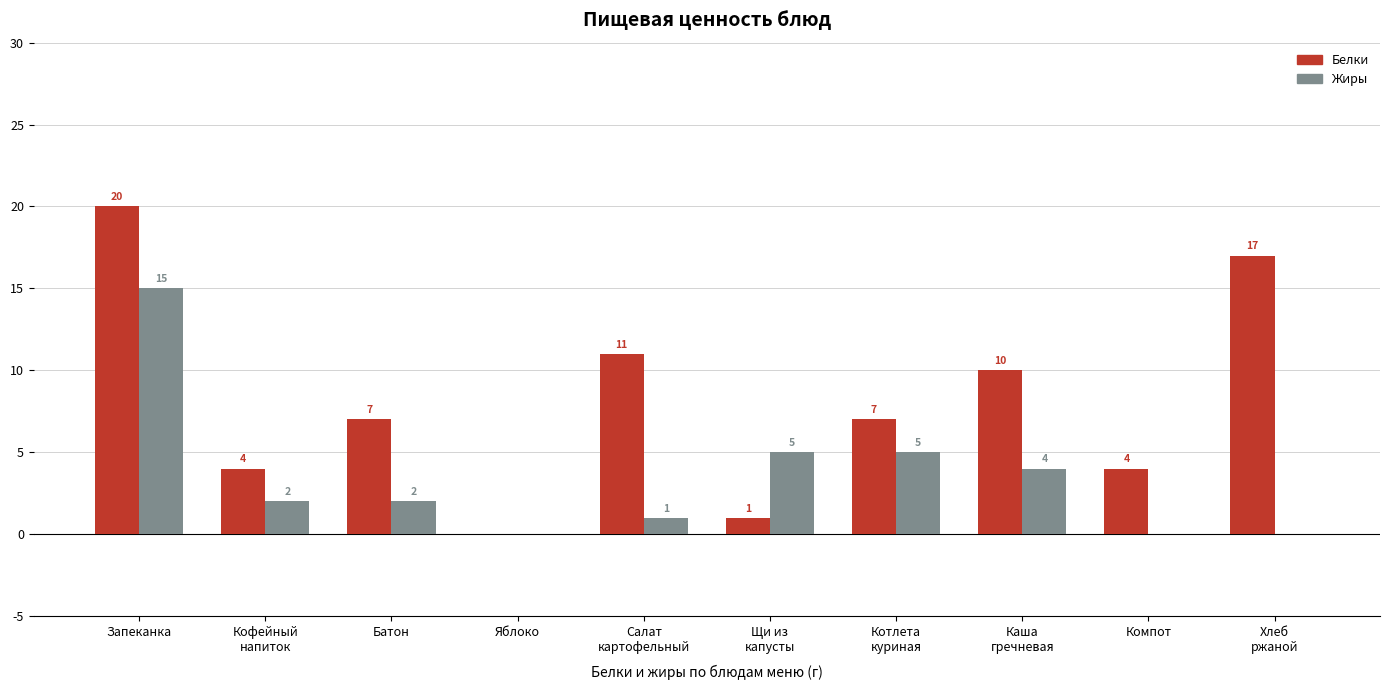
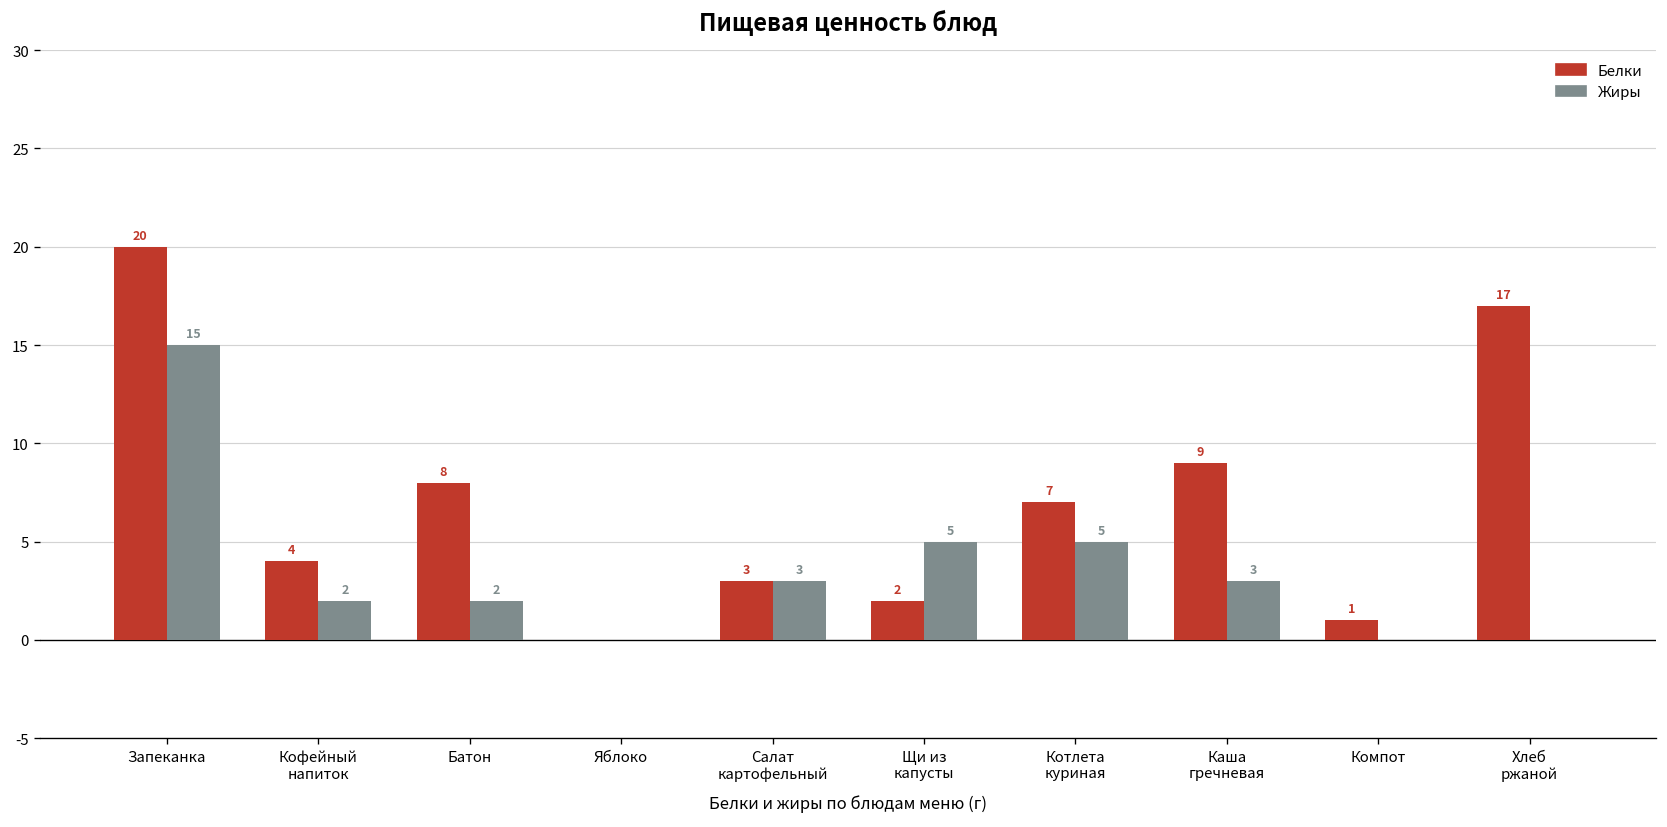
  {
    "Белки": {
      "Запеканка": 20,
      "Кофейный напиток": 4,
-     "Батон": 7,
-     "Салат картофельный": 11,
-     "Щи из капусты": 1,
+     "Батон": 8,
+     "Салат картофельный": 3,
+     "Щи из капусты": 2,
      "Котлета куриная": 7,
-     "Каша гречневая": 10,
-     "Компот": 4,
+     "Каша гречневая": 9,
+     "Компот": 1,
      "Хлеб ржаной": 17
    },
    "Жиры": {
      "Запеканка": 15,
      "Кофейный напиток": 2,
      "Батон": 2,
-     "Салат картофельный": 1,
+     "Салат картофельный": 3,
      "Щи из капусты": 5,
      "Котлета куриная": 5,
-     "Каша гречневая": 4
+     "Каша гречневая": 3
    }
  }
